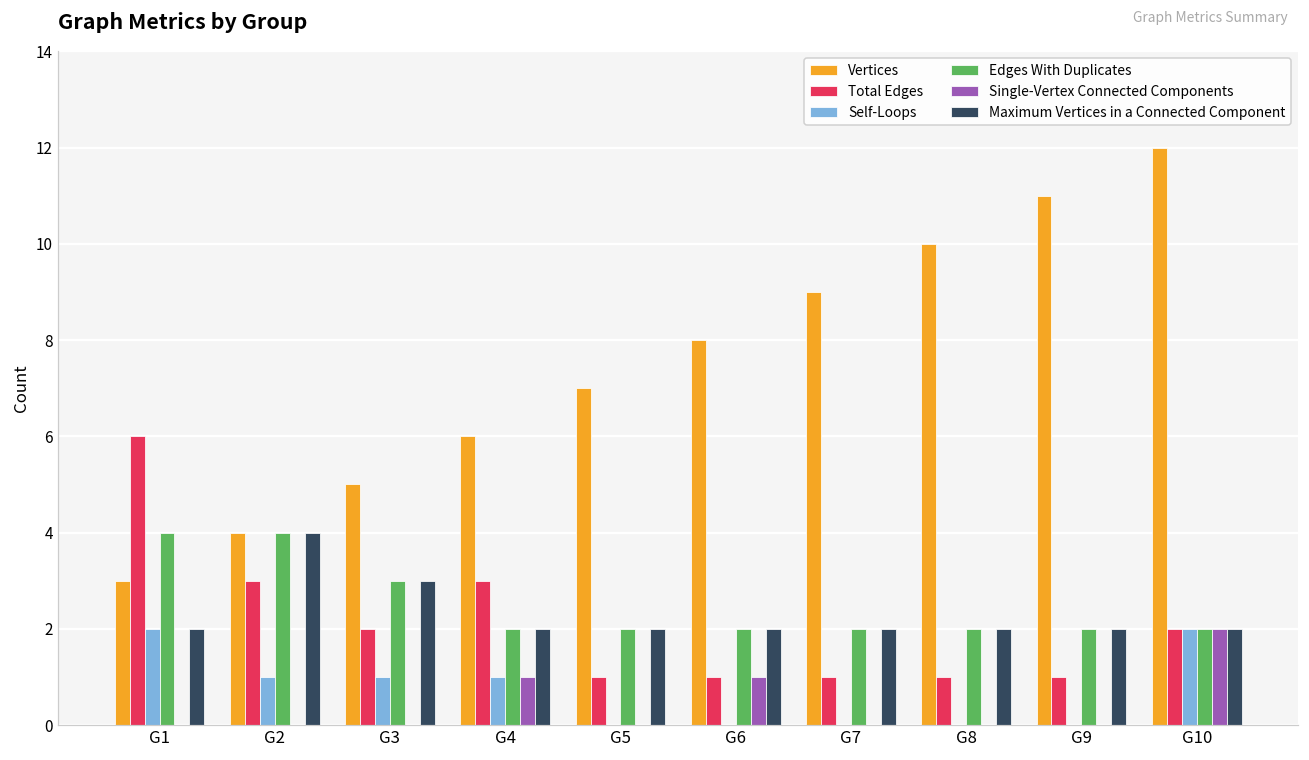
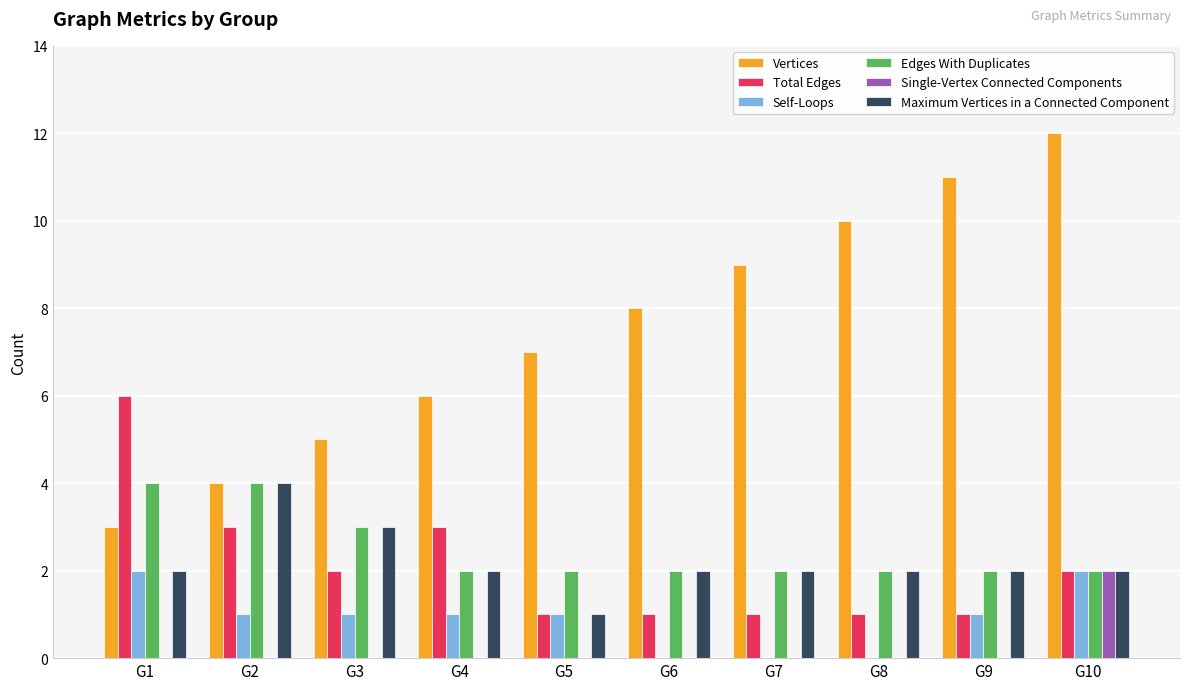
  {
    "Vertices": {
      "G1": 3,
      "G2": 4,
      "G3": 5,
      "G4": 6,
      "G5": 7,
      "G6": 8,
      "G7": 9,
      "G8": 10,
      "G9": 11,
      "G10": 12
    },
    "Total Edges": {
      "G1": 6,
      "G2": 3,
      "G3": 2,
      "G4": 3,
      "G5": 1,
      "G6": 1,
      "G7": 1,
      "G8": 1,
      "G9": 1,
      "G10": 2
    },
    "Self-Loops": {
      "G1": 2,
      "G2": 1,
      "G3": 1,
      "G4": 1,
-     "G5": 0,
+     "G5": 1,
      "G6": 0,
      "G7": 0,
      "G8": 0,
-     "G9": 0,
+     "G9": 1,
      "G10": 2
    },
    "Edges With Duplicates": {
      "G1": 4,
      "G2": 4,
      "G3": 3,
      "G4": 2,
      "G5": 2,
      "G6": 2,
      "G7": 2,
      "G8": 2,
      "G9": 2,
      "G10": 2
    },
    "Single-Vertex Connected Components": {
      "G1": 0,
      "G2": 0,
      "G3": 0,
-     "G4": 1,
+     "G4": 0,
      "G5": 0,
-     "G6": 1,
+     "G6": 0,
      "G7": 0,
      "G8": 0,
      "G9": 0,
      "G10": 2
    },
    "Maximum Vertices in a Connected Component": {
      "G1": 2,
      "G2": 4,
      "G3": 3,
      "G4": 2,
-     "G5": 2,
+     "G5": 1,
      "G6": 2,
      "G7": 2,
      "G8": 2,
      "G9": 2,
      "G10": 2
    }
  }
